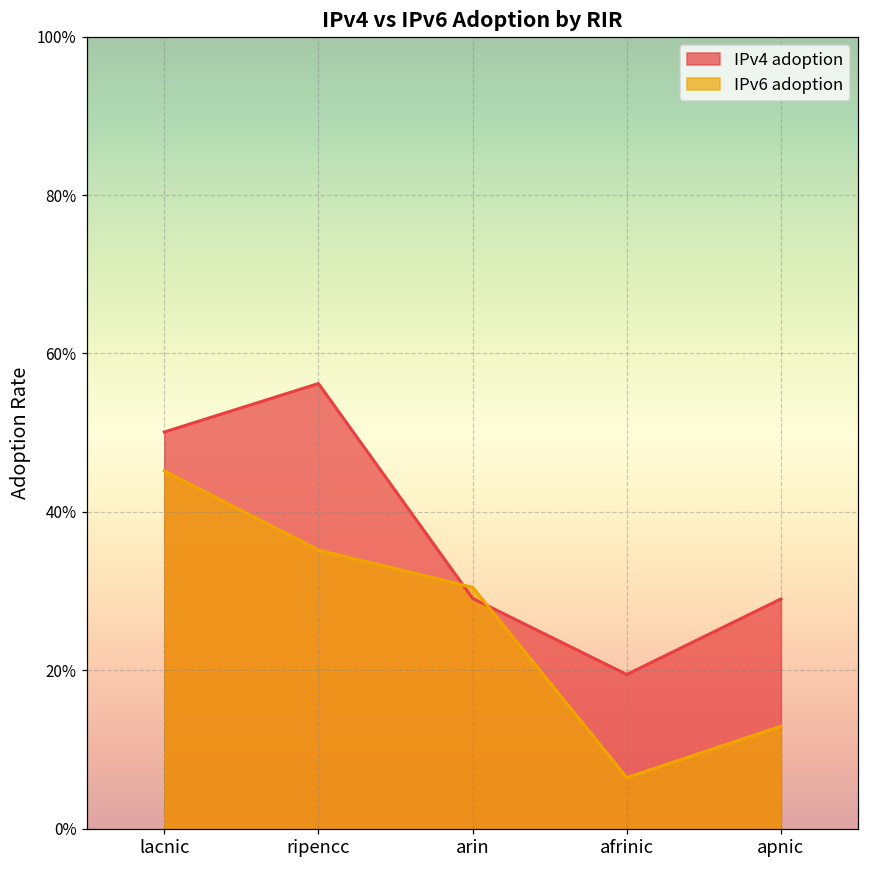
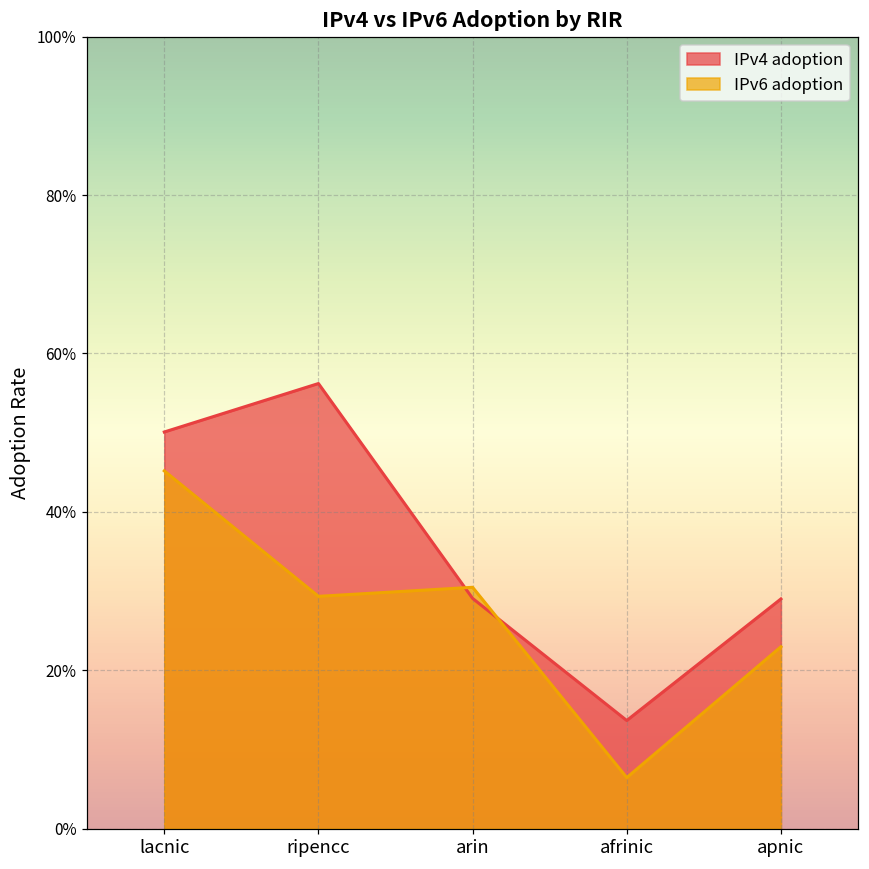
  {
    "IPv4 adoption": {
      "lacnic": "50%",
      "ripencc": "56%",
      "arin": "29%",
-     "afrinic": "19%",
+     "afrinic": "14%",
      "apnic": "29%"
    },
    "IPv6 adoption": {
      "lacnic": "45%",
-     "ripencc": "35%",
+     "ripencc": "29%",
      "arin": "30%",
      "afrinic": "6%",
-     "apnic": "13%"
+     "apnic": "23%"
    }
  }
